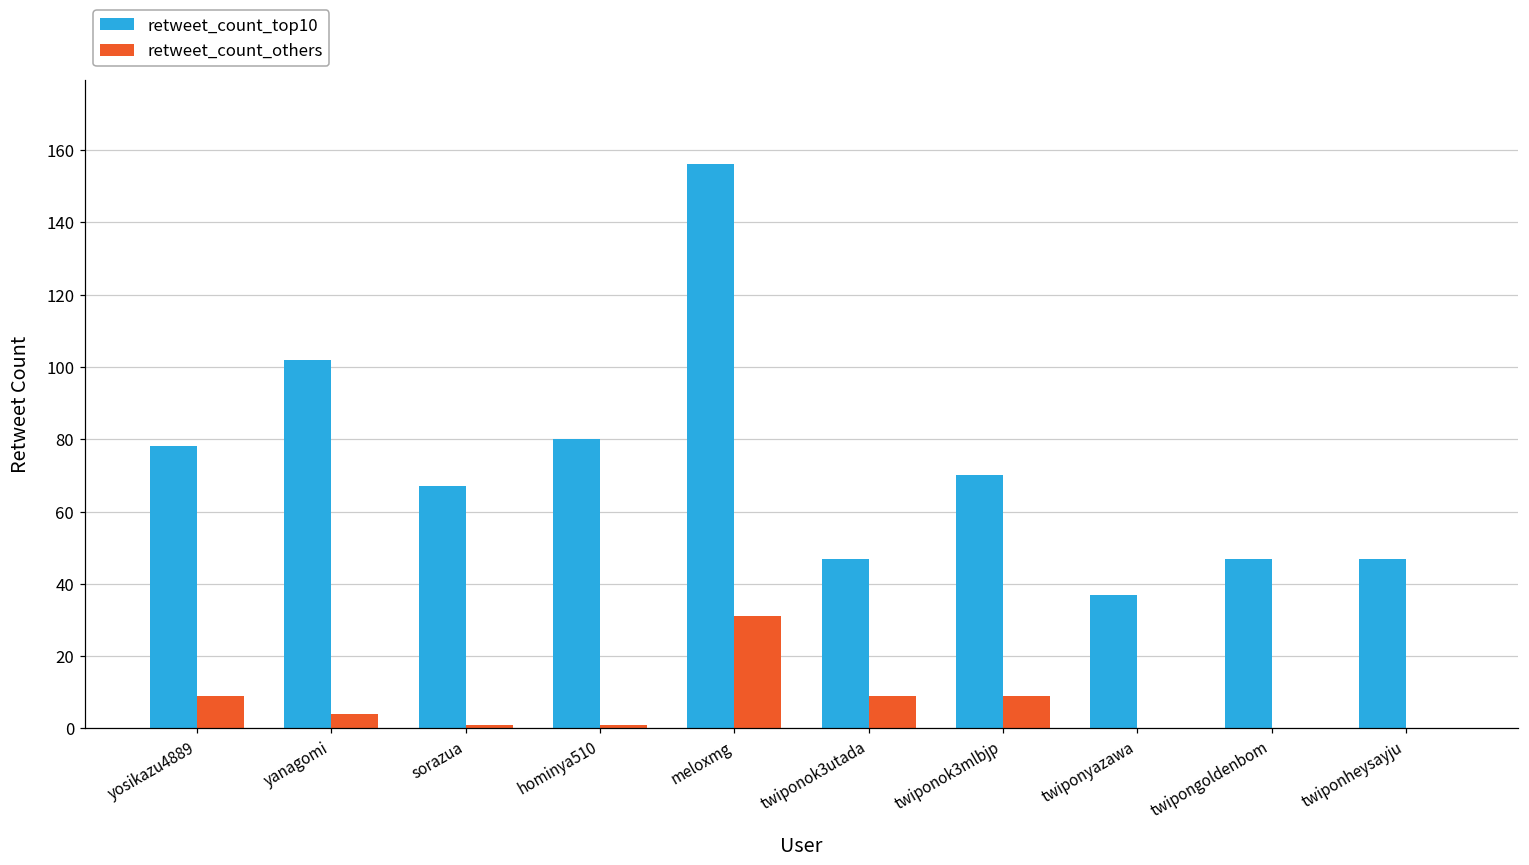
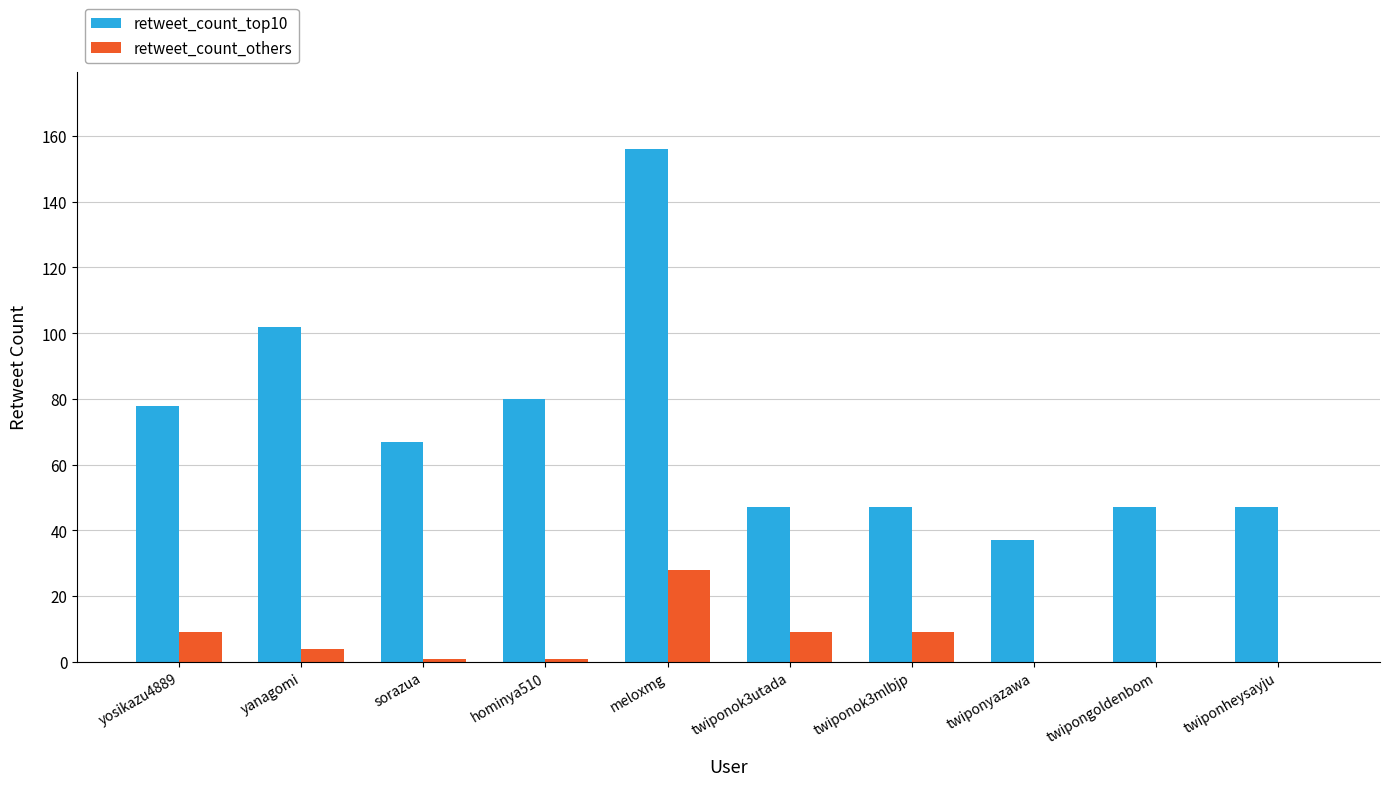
  {
    "retweet_count_top10": {
      "yosikazu4889": 78,
      "yanagomi": 102,
      "sorazua": 67,
      "hominya510": 80,
      "meloxmg": 156,
      "twiponok3utada": 47,
-     "twiponok3mlbjp": 70,
+     "twiponok3mlbjp": 47,
      "twiponyazawa": 37,
      "twipongoldenbom": 47,
      "twiponheysayju": 47
    },
    "retweet_count_others": {
      "yosikazu4889": 9,
      "yanagomi": 4,
      "sorazua": 1,
      "hominya510": 1,
-     "meloxmg": 31,
+     "meloxmg": 28,
      "twiponok3utada": 9,
      "twiponok3mlbjp": 9,
      "twiponyazawa": 0,
      "twipongoldenbom": 0,
      "twiponheysayju": 0
    }
  }
